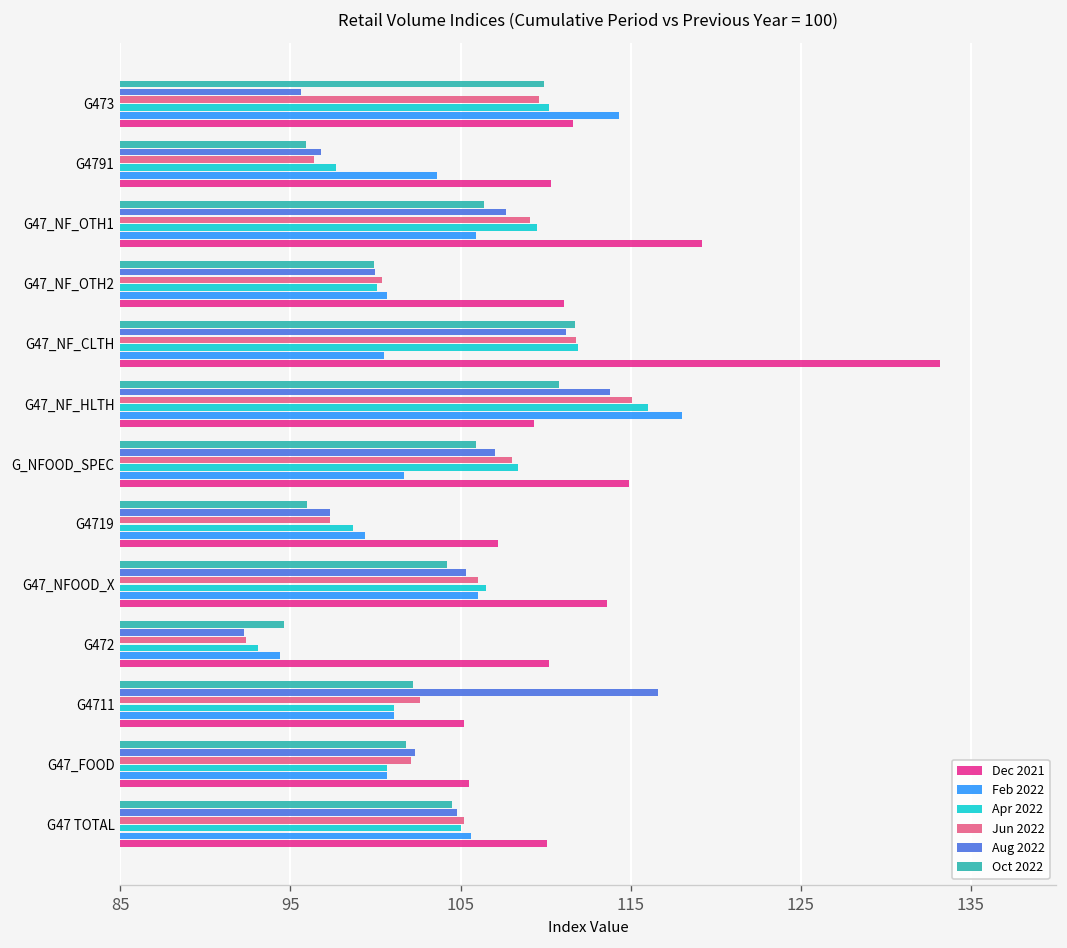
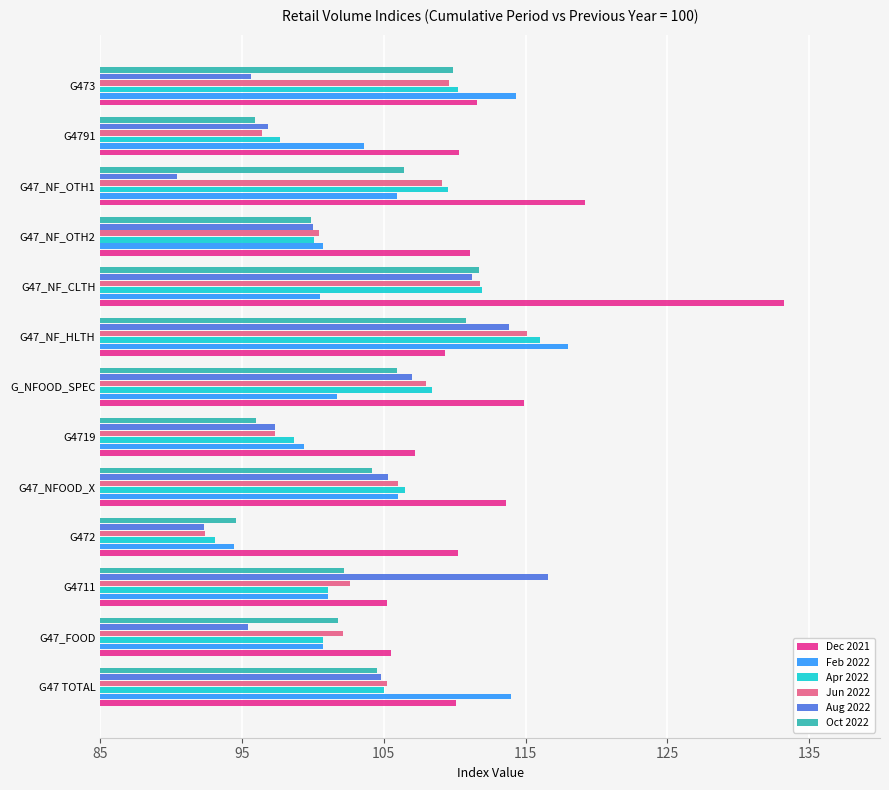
  {
    "Feb 2022": {
      "G473": 114.3,
      "G4791": 103.6,
      "G47_NF_OTH1": 105.9,
      "G47_NF_OTH2": 100.7,
      "G47_NF_CLTH": 100.5,
      "G47_NF_HLTH": 118.0,
      "G_NFOOD_SPEC": 101.7,
      "G4719": 99.4,
      "G47_NFOOD_X": 106.0,
      "G472": 94.4,
      "G4711": 101.1,
      "G47_FOOD": 100.7,
-     "G47 TOTAL": 105.6
+     "G47 TOTAL": 114.0
    },
    "Aug 2022": {
      "G473": 95.6,
      "G4791": 96.8,
-     "G47_NF_OTH1": 107.7,
+     "G47_NF_OTH1": 90.4,
      "G47_NF_OTH2": 100.0,
      "G47_NF_CLTH": 111.2,
      "G47_NF_HLTH": 113.8,
      "G_NFOOD_SPEC": 107.0,
      "G4719": 97.3,
      "G47_NFOOD_X": 105.3,
      "G472": 92.3,
      "G4711": 116.6,
-     "G47_FOOD": 102.3,
+     "G47_FOOD": 95.4,
      "G47 TOTAL": 104.8
    }
  }
